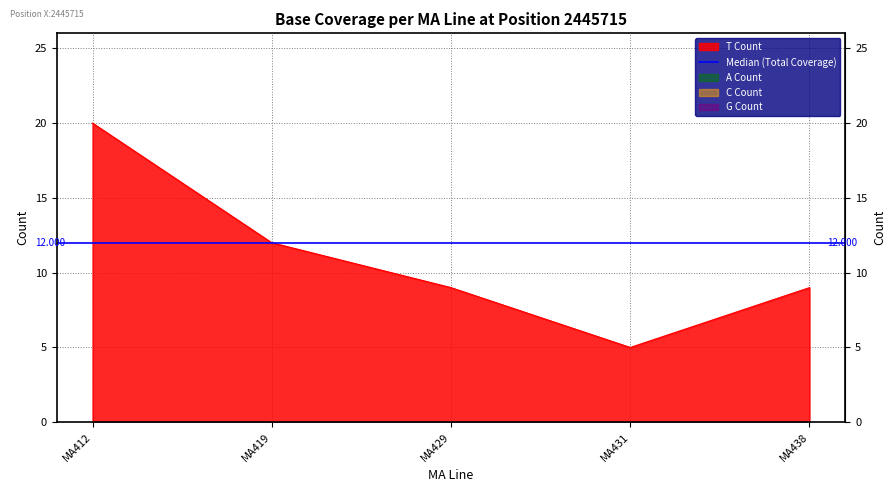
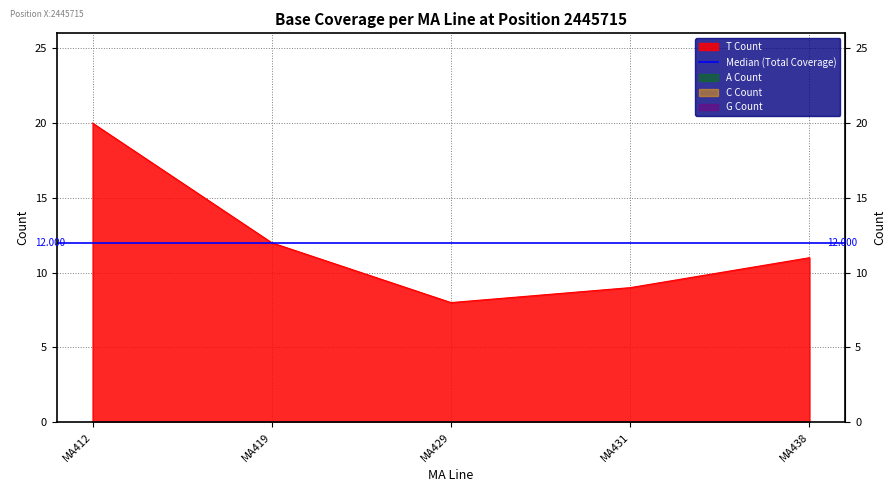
  {
    "T Count": {
      "MA412": 20,
      "MA419": 12,
-     "MA429": 9,
-     "MA431": 5,
-     "MA438": 9
+     "MA429": 8,
+     "MA431": 9,
+     "MA438": 11
    },
    "G Count": {
      "MA412": 0,
      "MA419": 0,
      "MA429": 0,
      "MA431": 0,
      "MA438": 0
    }
  }
